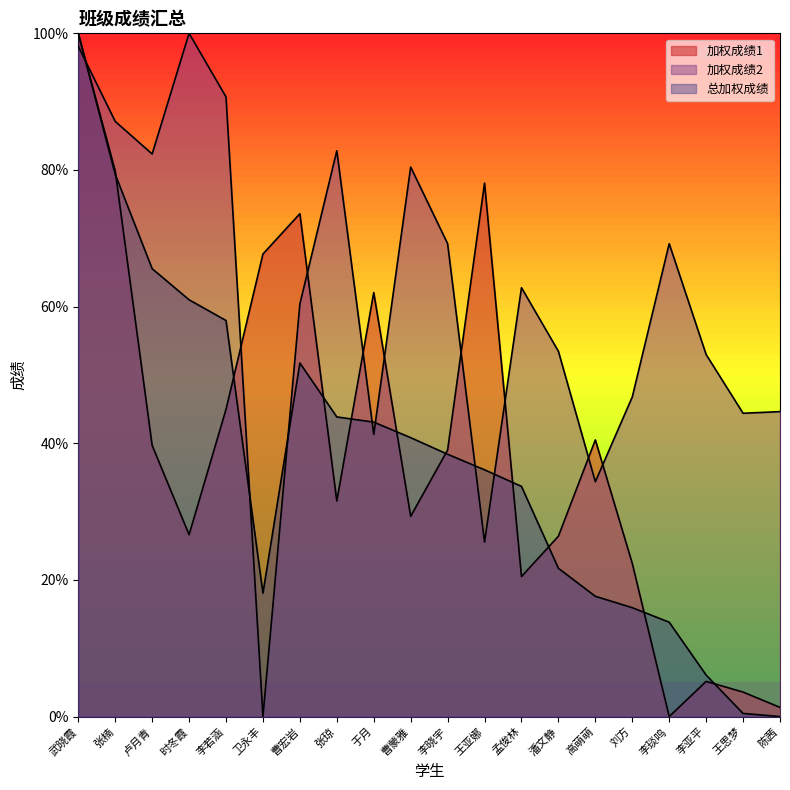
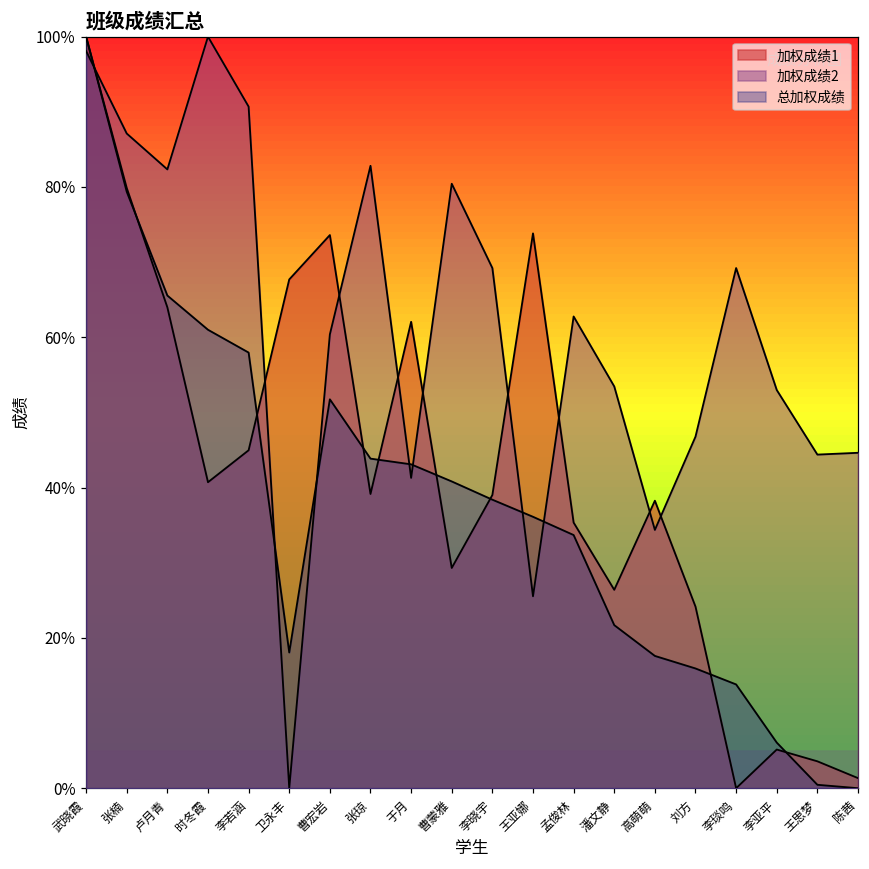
  {
    "加权成绩1": {
      "张楠": "80%",
-     "卢月青": "40%",
-     "时冬霞": "27%",
+     "卢月青": "64%",
+     "时冬霞": "41%",
      "李若涵": "45%",
      "卫永丰": "68%",
      "曹宏岩": "74%",
-     "张琼": "32%",
+     "张琼": "39%",
      "于月": "62%",
      "曹蒙雅": "29%",
      "李晓宇": "39%",
-     "王亚娜": "78%",
-     "孟俊林": "20%",
+     "王亚娜": "74%",
+     "孟俊林": "35%",
      "潘文静": "26%",
-     "高萌萌": "40%",
-     "刘方": "22%",
+     "高萌萌": "38%",
+     "刘方": "24%",
      "李亚平": "5%"
    }
  }
